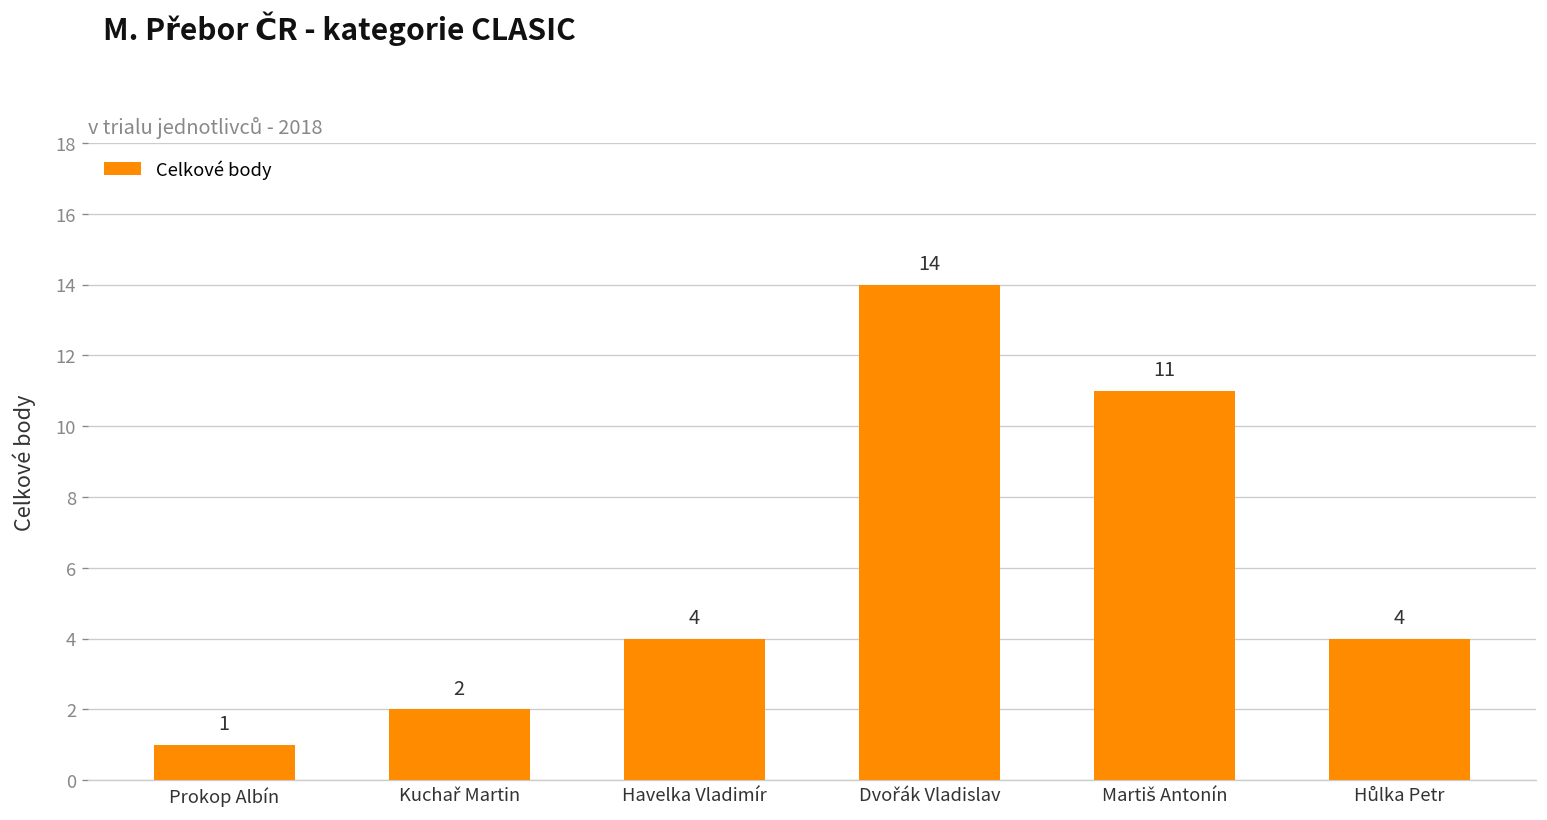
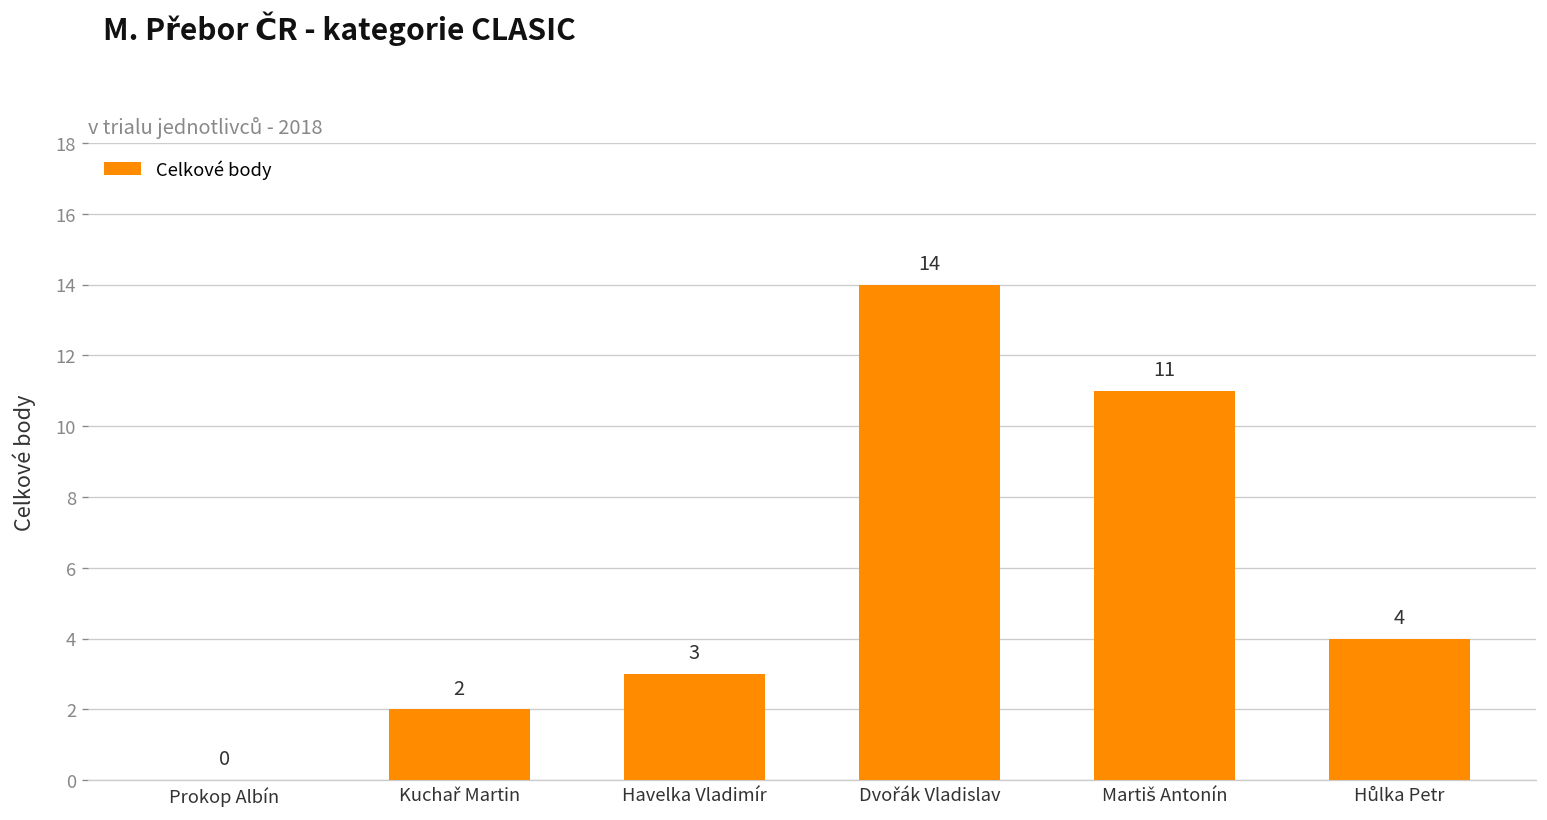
  {
-   "Prokop Albín": 1,
+   "Prokop Albín": 0,
    "Kuchař Martin": 2,
-   "Havelka Vladimír": 4,
+   "Havelka Vladimír": 3,
    "Dvořák Vladislav": 14,
    "Martiš Antonín": 11,
    "Hůlka Petr": 4
  }
